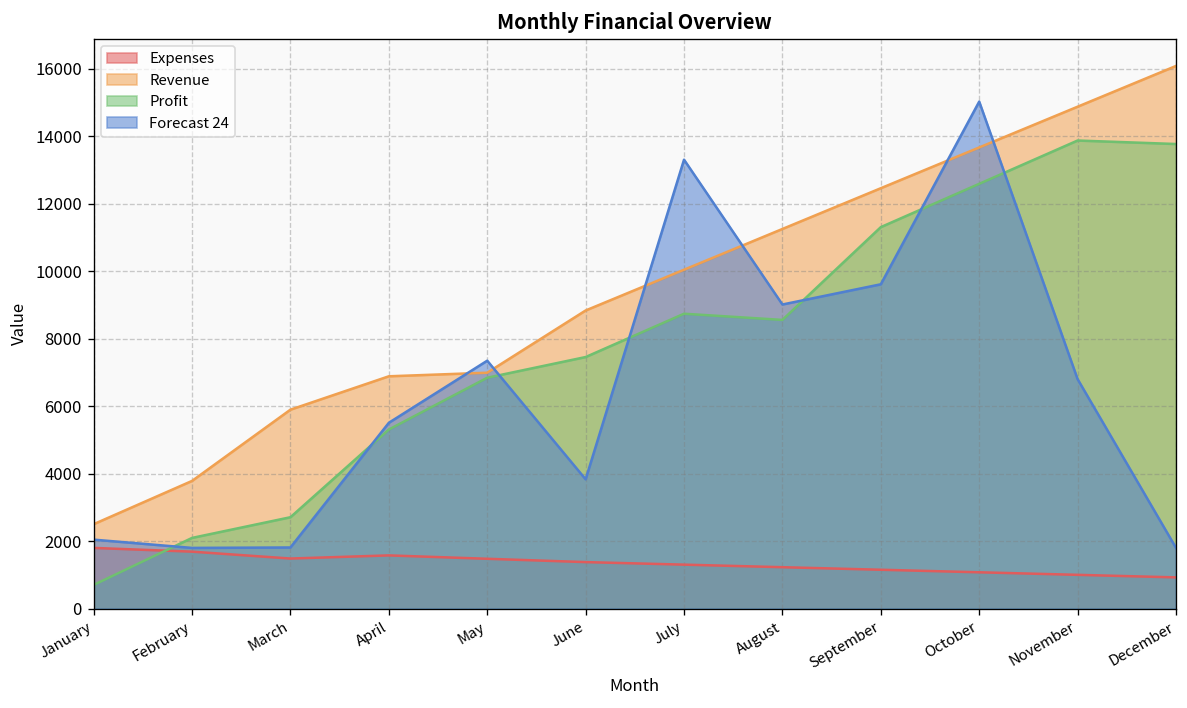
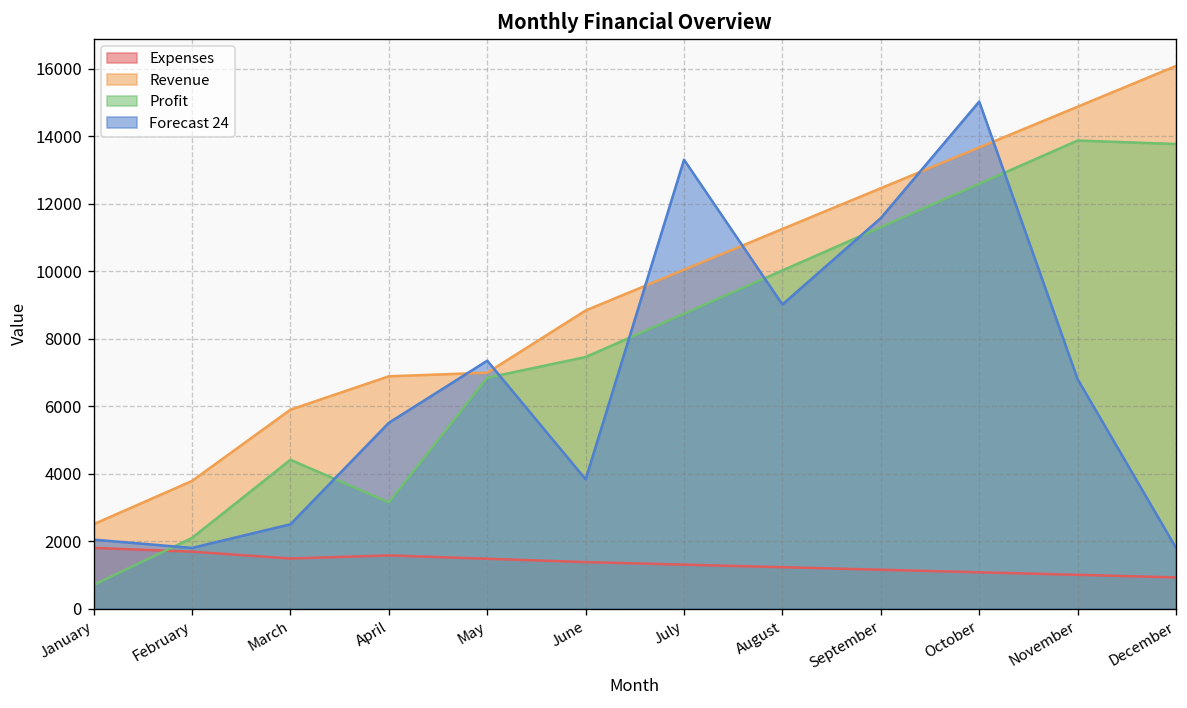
  {
    "Profit": {
      "January": 700,
      "February": 2100,
-     "March": 2700,
-     "April": 5300,
+     "March": 4400,
+     "April": 3200,
      "May": 6800,
      "June": 7500,
      "July": 8700,
-     "August": 8600,
+     "August": 10000,
      "September": 11300,
      "October": 12600,
      "November": 13900,
      "December": 13800
    },
    "Forecast 24": {
      "January": 2000,
      "February": 1800,
-     "March": 1800,
+     "March": 2500,
      "April": 5500,
      "May": 7300,
      "June": 3800,
      "July": 13300,
      "August": 9000,
-     "September": 9600,
+     "September": 11600,
      "October": 15000,
      "November": 6800,
      "December": 1800
    }
  }
